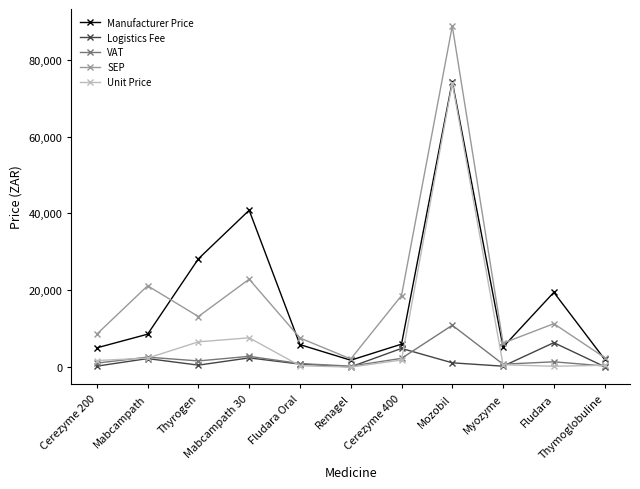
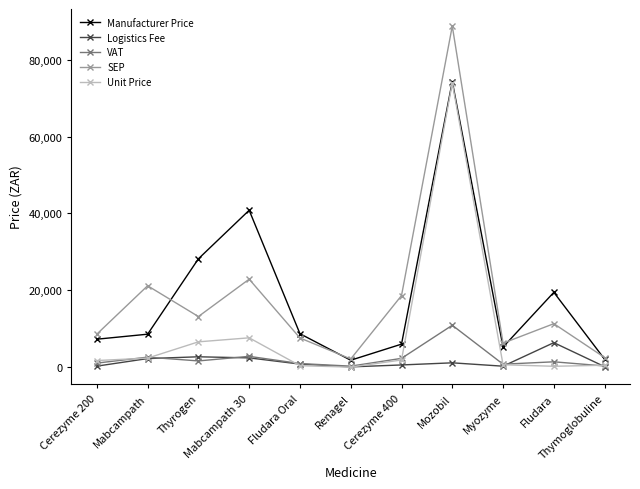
  {
    "Manufacturer Price": {
-     "Cerezyme 200": "5,000",
+     "Cerezyme 200": "7,000",
      "Mabcampath": "9,000",
      "Thyrogen": "28,000",
      "Mabcampath 30": "41,000",
-     "Fludara Oral": "6,000",
+     "Fludara Oral": "9,000",
      "Cerezyme 400": "6,000",
      "Myozyme": "5,000",
      "Fludara": "19,000"
    },
    "Logistics Fee": {
      "Cerezyme 200": "0",
-     "Thyrogen": "1,000",
-     "Cerezyme 400": "5,000",
+     "Thyrogen": "3,000",
+     "Cerezyme 400": "1,000",
      "Mozobil": "1,000",
      "Fludara": "6,000"
    }
  }
